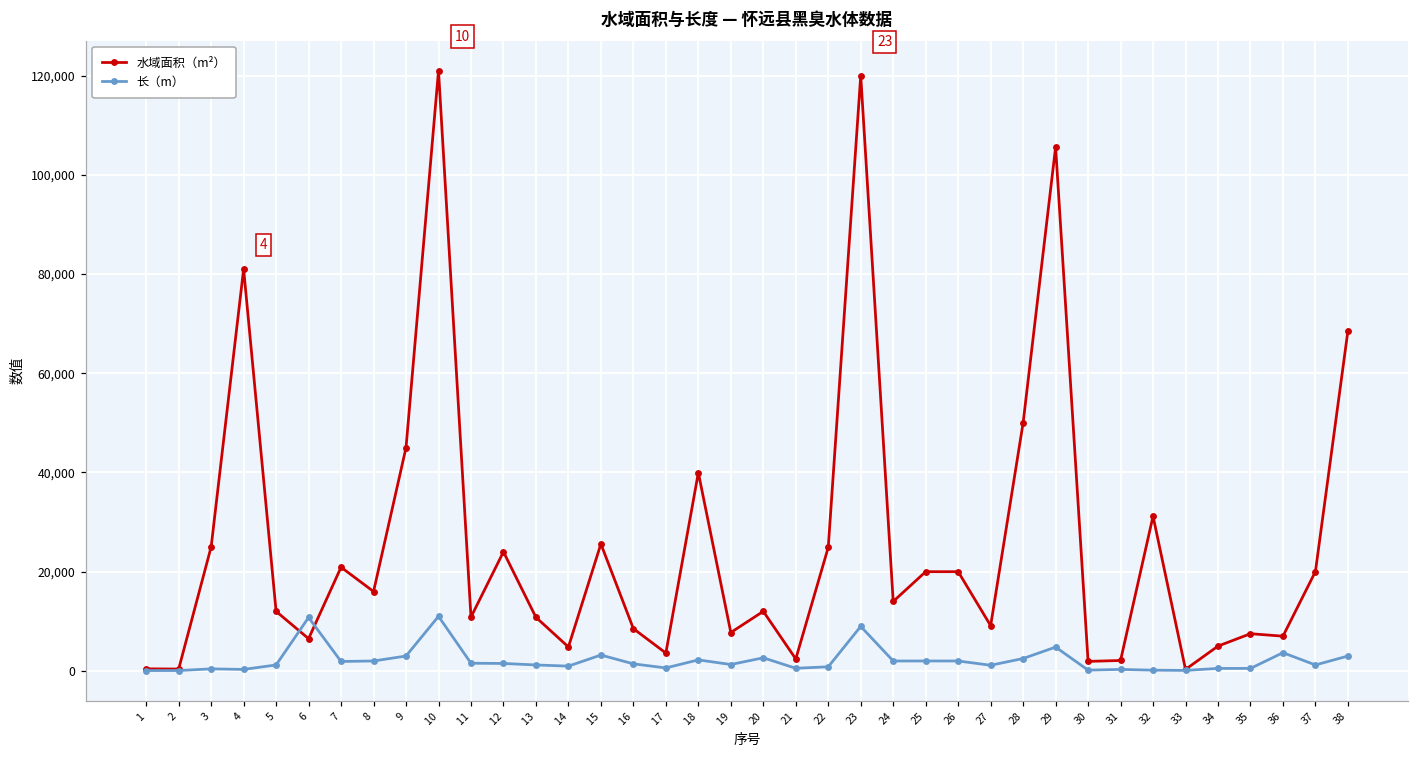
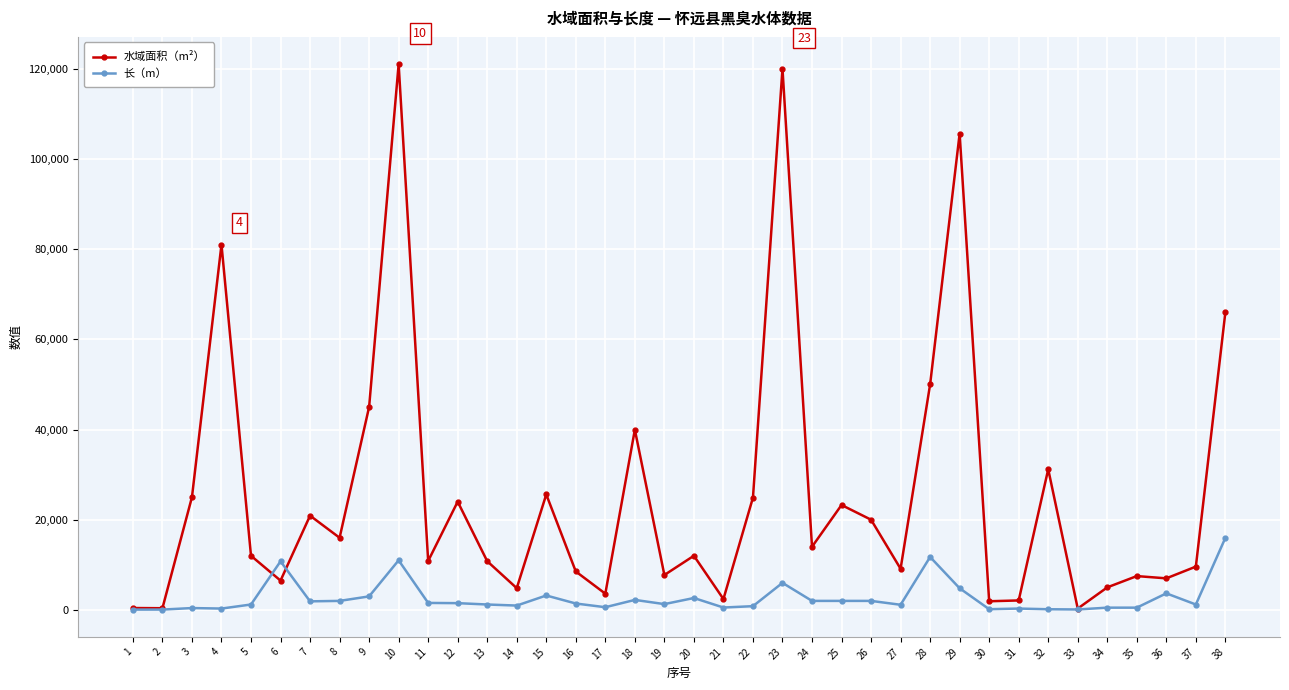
  {
    "水域面积（m²）": {
      "3": "25,000",
      "5": "12,000",
      "6": "7,000",
      "7": "21,000",
      "8": "16,000",
      "9": "45,000",
      "10": "121,000",
      "11": "11,000",
      "12": "24,000",
      "13": "11,000",
      "14": "5,000",
      "15": "26,000",
      "16": "9,000",
      "17": "4,000",
      "18": "40,000",
      "19": "8,000",
      "20": "12,000",
      "21": "2,000",
      "22": "25,000",
      "23": "120,000",
      "24": "14,000",
-     "25": "20,000",
+     "25": "23,000",
      "26": "20,000",
      "27": "9,000",
      "28": "50,000",
      "29": "106,000",
      "30": "2,000",
      "31": "2,000",
      "32": "31,000",
      "34": "5,000",
      "35": "8,000",
      "36": "7,000",
-     "37": "20,000",
-     "38": "69,000"
+     "37": "10,000",
+     "38": "66,000"
    },
    "长（m）": {
      "3": "0",
      "4": "0",
      "5": "1,000",
      "6": "11,000",
      "7": "2,000",
      "8": "2,000",
      "9": "3,000",
      "10": "11,000",
      "11": "2,000",
      "12": "2,000",
      "13": "1,000",
      "14": "1,000",
      "15": "3,000",
      "16": "1,000",
      "17": "1,000",
      "18": "2,000",
      "19": "1,000",
      "20": "3,000",
      "21": "1,000",
      "22": "1,000",
-     "23": "9,000",
+     "23": "6,000",
      "24": "2,000",
      "25": "2,000",
      "26": "2,000",
      "27": "1,000",
-     "28": "3,000",
+     "28": "12,000",
      "29": "5,000",
      "30": "0",
      "31": "0",
      "32": "0",
      "34": "1,000",
      "35": "1,000",
      "36": "4,000",
      "37": "1,000",
-     "38": "3,000"
+     "38": "16,000"
    }
  }
